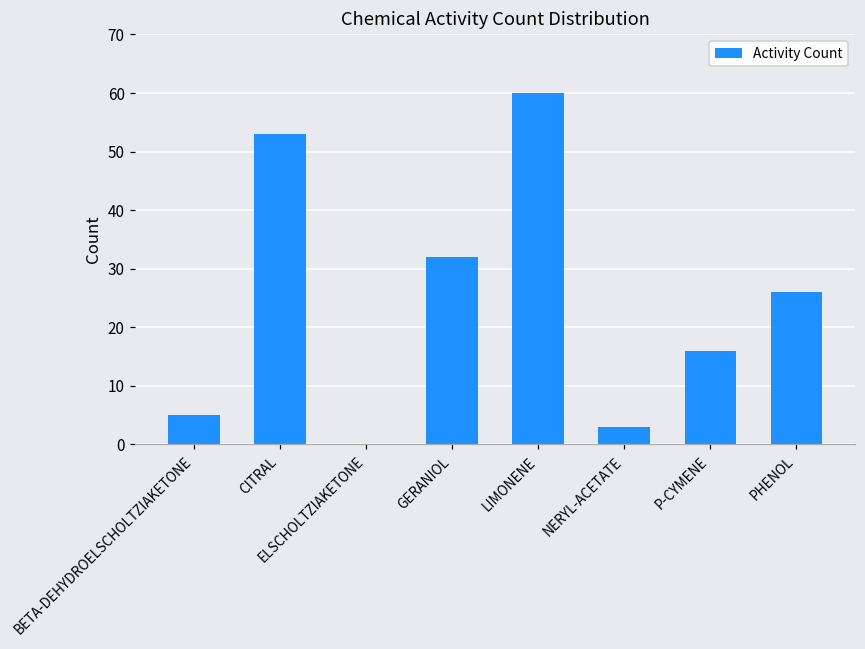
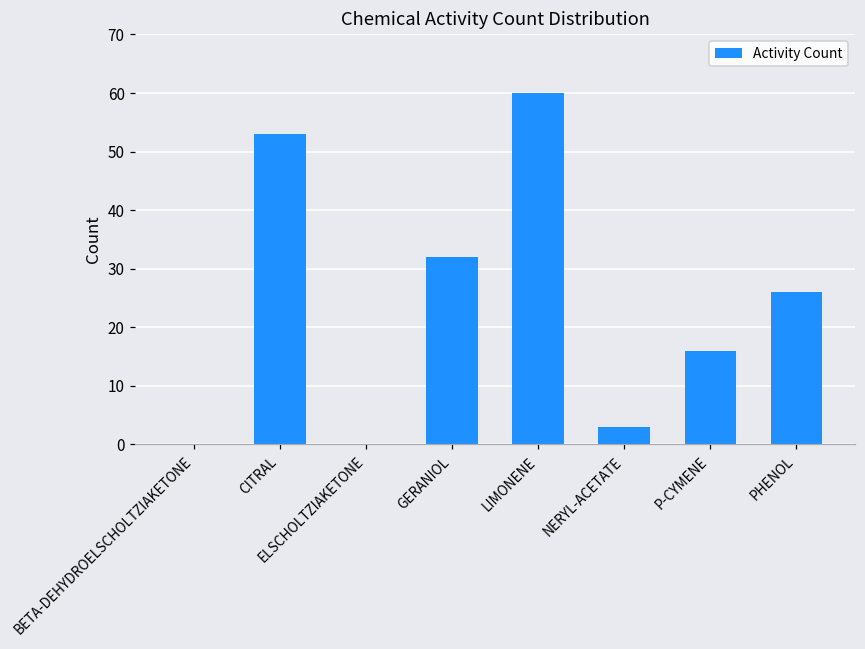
  {
-   "BETA-DEHYDROELSCHOLTZIAKETONE": 5,
+   "BETA-DEHYDROELSCHOLTZIAKETONE": 0,
    "CITRAL": 53,
    "ELSCHOLTZIAKETONE": 0,
    "GERANIOL": 32,
    "LIMONENE": 60,
    "NERYL-ACETATE": 3,
    "P-CYMENE": 16,
    "PHENOL": 26
  }
